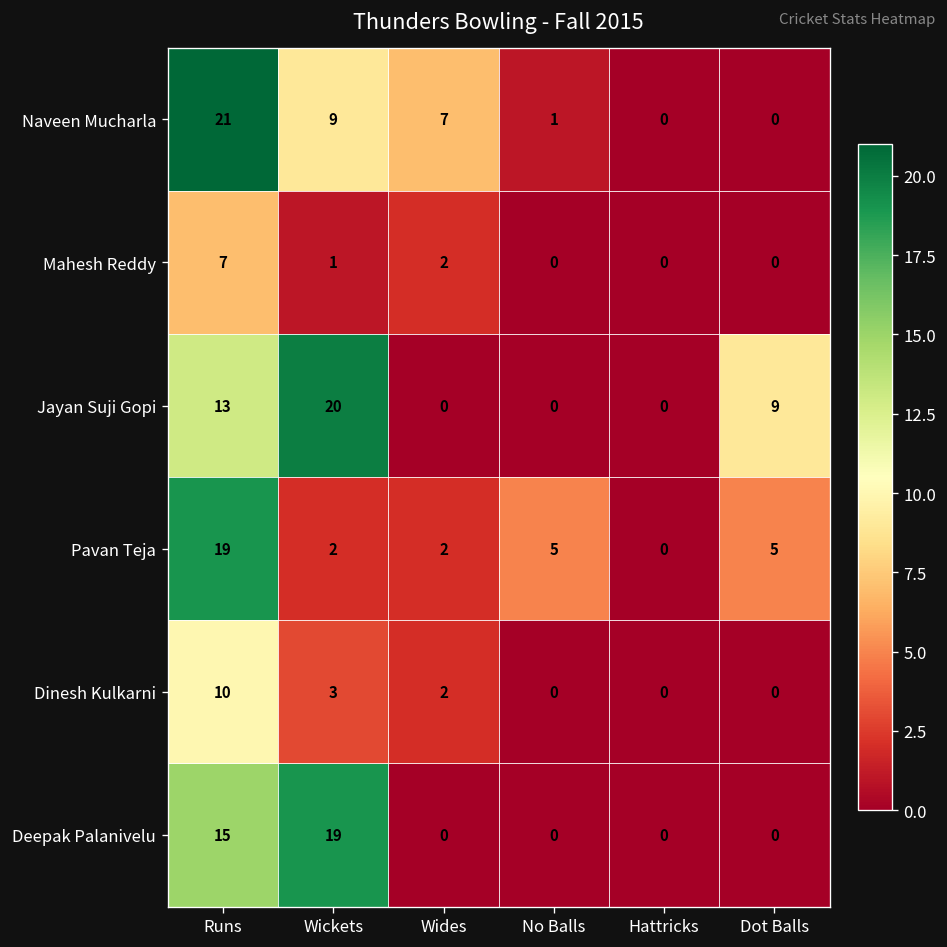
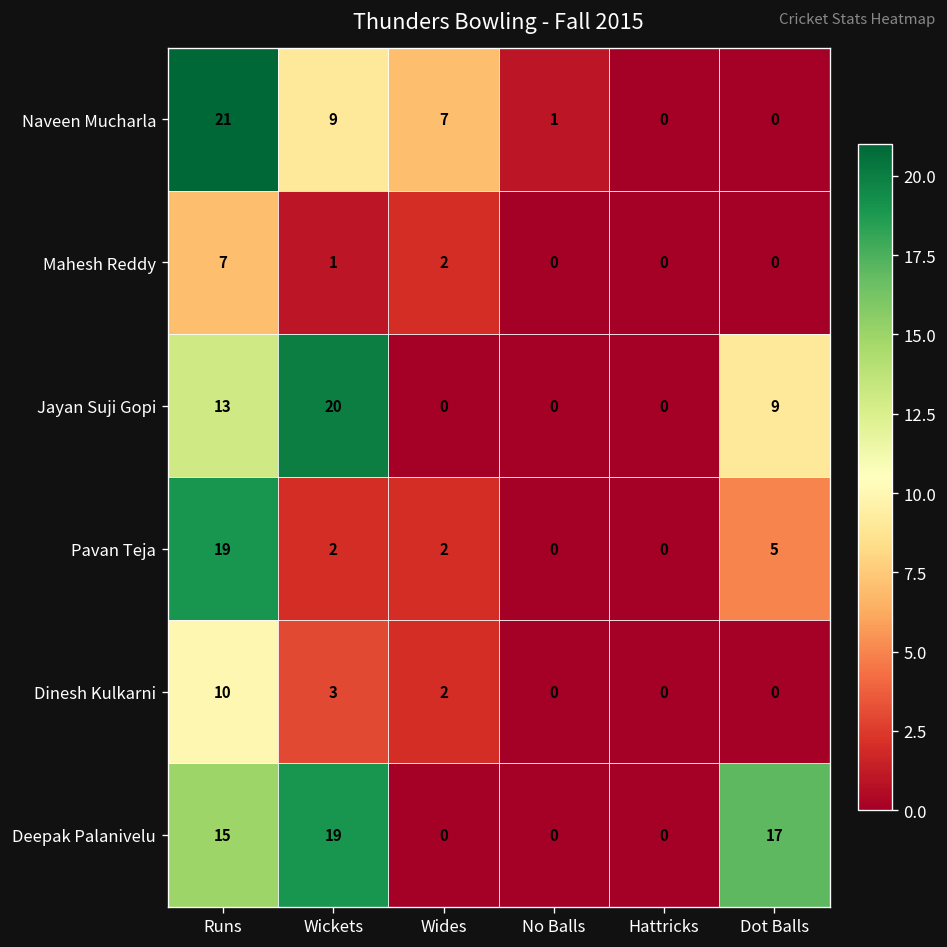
  {
    "Naveen Mucharla": {
      "Runs": 21,
      "Wickets": 9,
      "Wides": 7,
      "No Balls": 1,
      "Hattricks": 0,
      "Dot Balls": 0
    },
    "Mahesh Reddy": {
      "Runs": 7,
      "Wickets": 1,
      "Wides": 2,
      "No Balls": 0,
      "Hattricks": 0,
      "Dot Balls": 0
    },
    "Jayan Suji Gopi": {
      "Runs": 13,
      "Wickets": 20,
      "Wides": 0,
      "No Balls": 0,
      "Hattricks": 0,
      "Dot Balls": 9
    },
    "Pavan Teja": {
      "Runs": 19,
      "Wickets": 2,
      "Wides": 2,
-     "No Balls": 5,
+     "No Balls": 0,
      "Hattricks": 0,
      "Dot Balls": 5
    },
    "Dinesh Kulkarni": {
      "Runs": 10,
      "Wickets": 3,
      "Wides": 2,
      "No Balls": 0,
      "Hattricks": 0,
      "Dot Balls": 0
    },
    "Deepak Palanivelu": {
      "Runs": 15,
      "Wickets": 19,
      "Wides": 0,
      "No Balls": 0,
      "Hattricks": 0,
-     "Dot Balls": 0
+     "Dot Balls": 17
    }
  }
